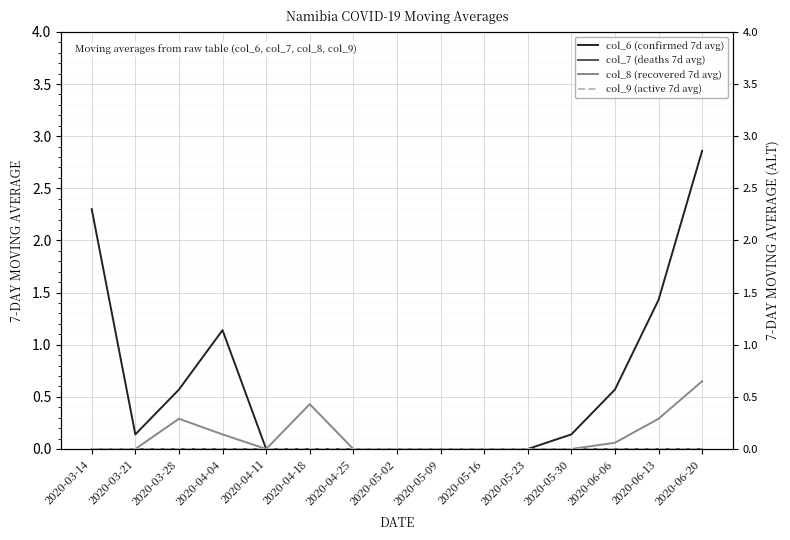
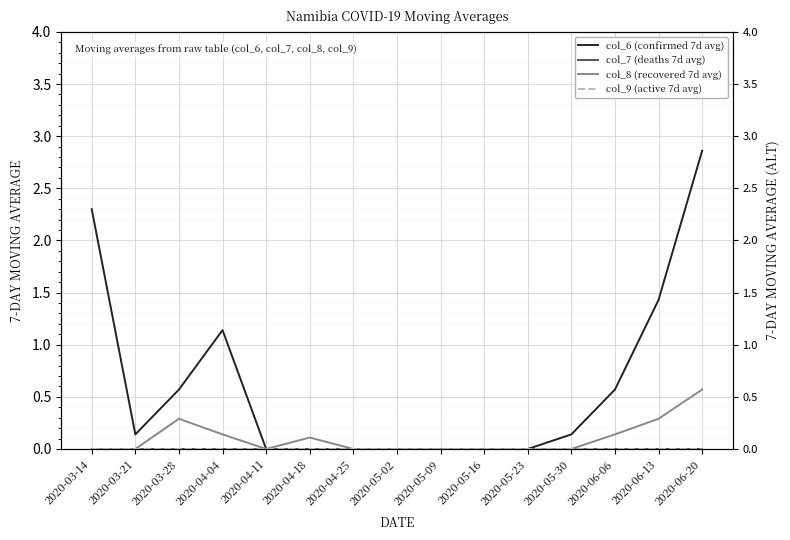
  {
    "col_6 (confirmed 7d avg)": {
      "2020-03-14": 2.30,
      "2020-03-21": 0.14,
      "2020-03-28": 0.57,
      "2020-04-04": 1.14,
      "2020-05-30": 0.14,
      "2020-06-06": 0.57,
      "2020-06-13": 1.43,
      "2020-06-20": 2.86
    },
    "col_9 (active 7d avg)": {
      "2020-03-28": 0.00,
      "2020-04-04": 0.00,
      "2020-06-06": 0.00,
      "2020-06-13": 0.00,
      "2020-06-20": 0.00
    },
    "col_8 (recovered 7d avg)": {
      "2020-03-28": 0.29,
      "2020-04-04": 0.14,
-     "2020-04-18": 0.43,
-     "2020-06-06": 0.06,
+     "2020-04-18": 0.11,
+     "2020-06-06": 0.14,
      "2020-06-13": 0.29,
-     "2020-06-20": 0.65
+     "2020-06-20": 0.57
    }
  }
